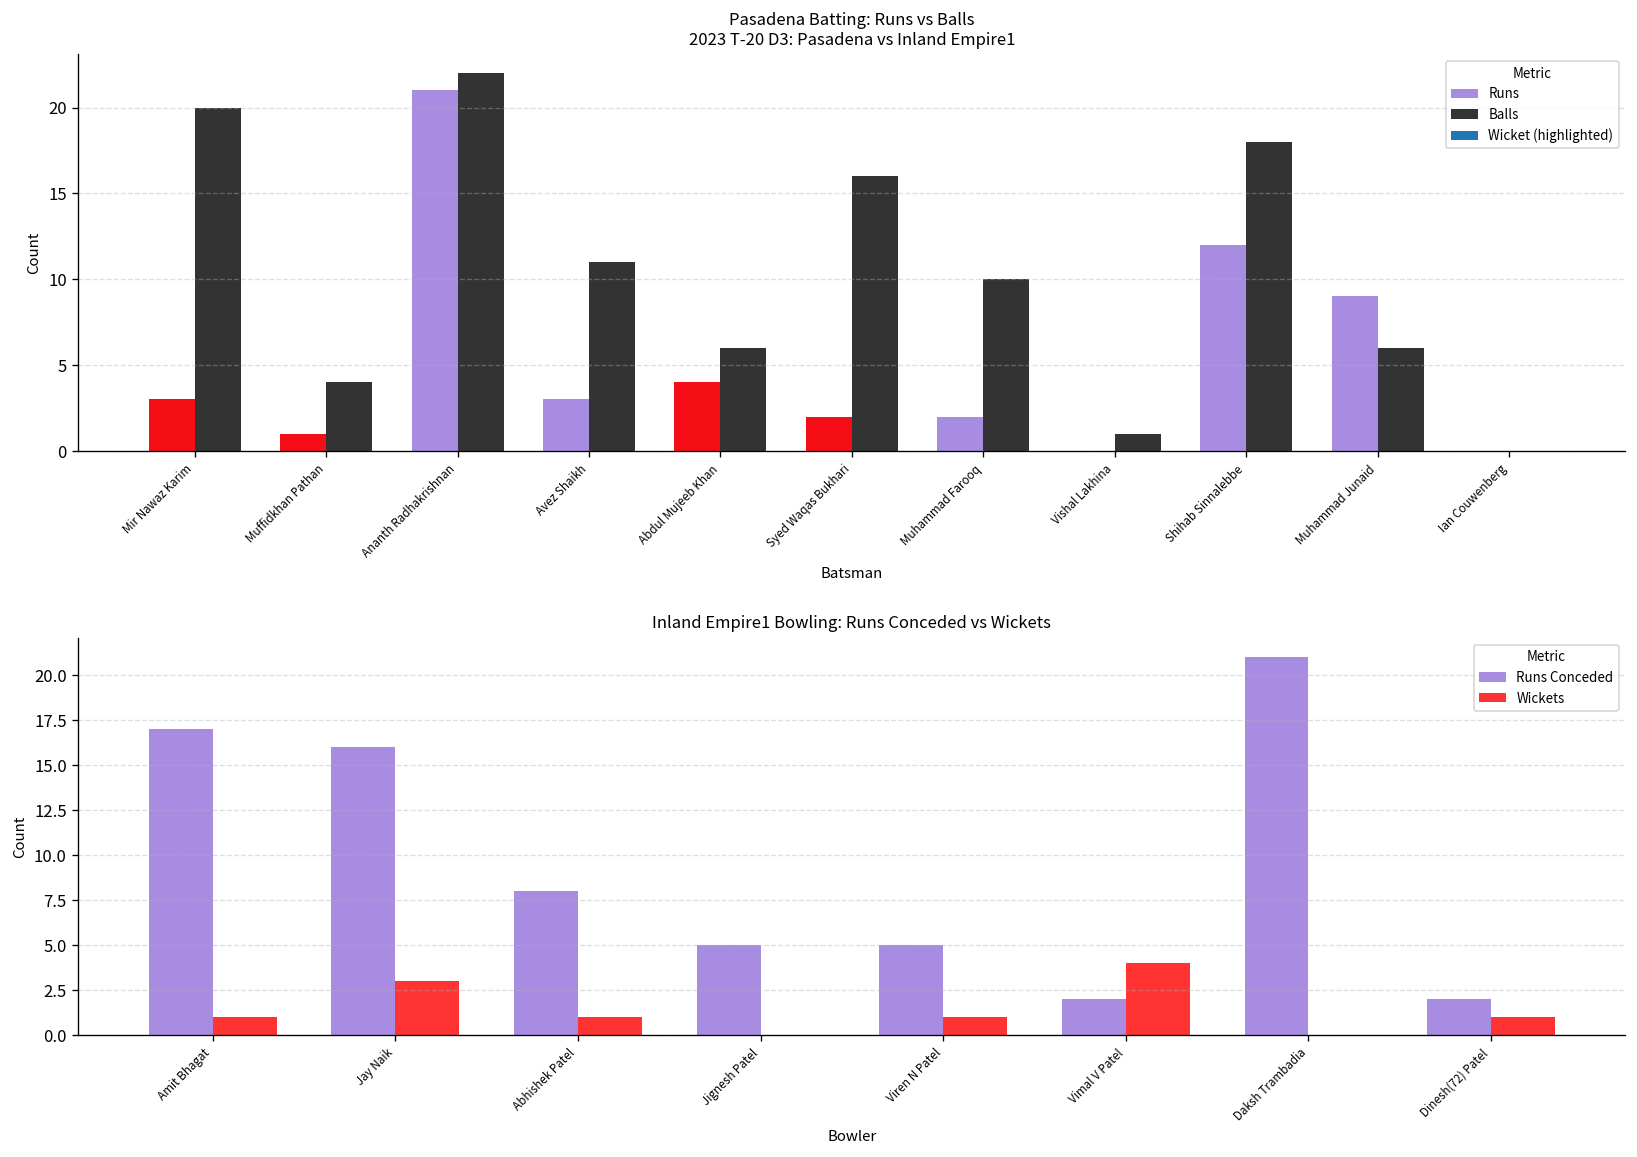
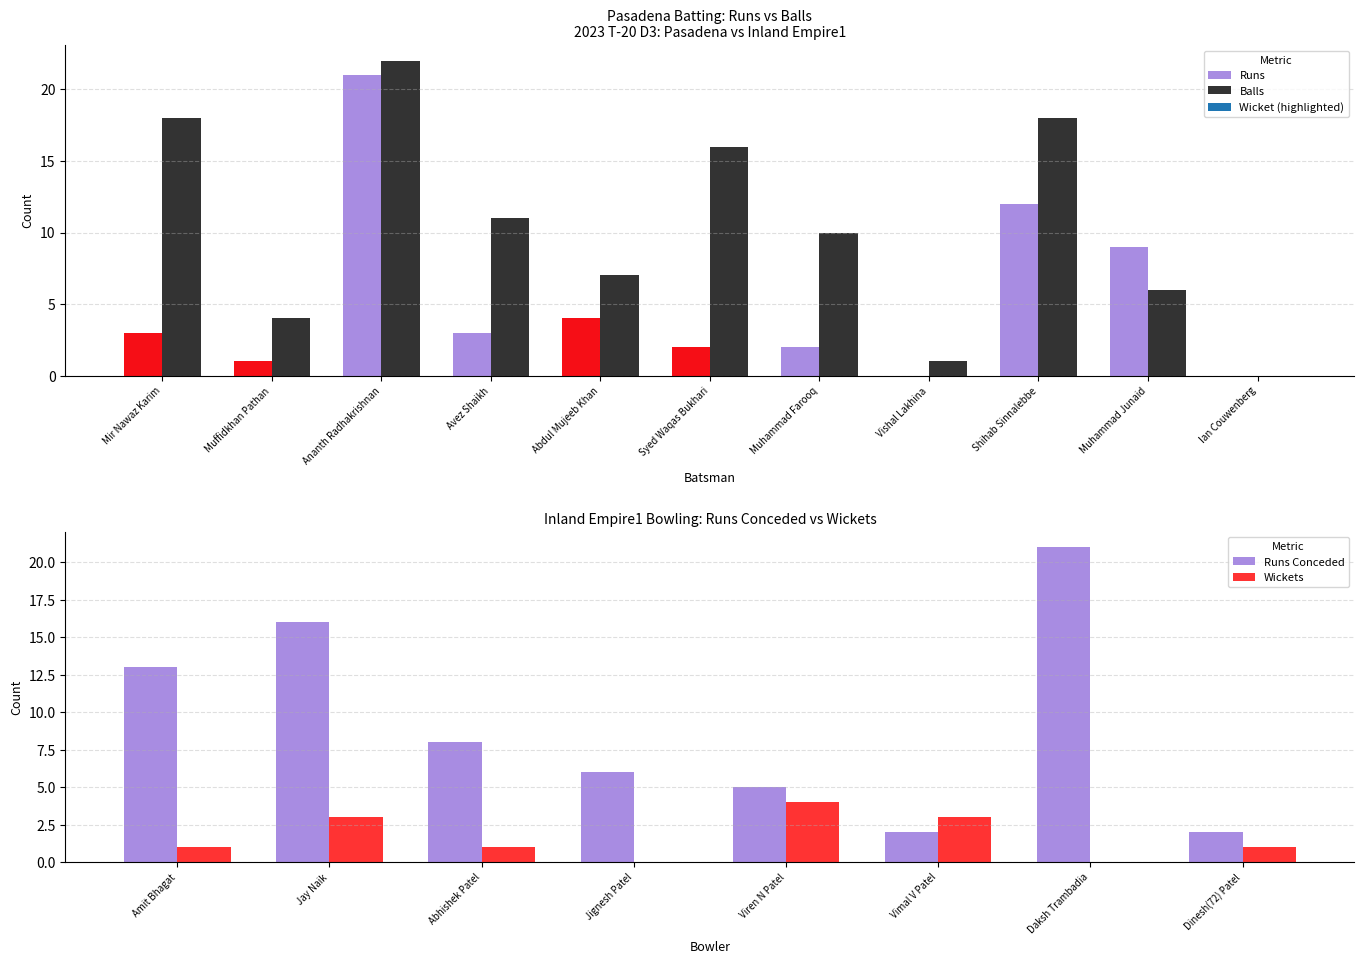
  {
    "Pasadena Batting: Runs vs Balls 2023 T-20 D3: Pasadena vs Inland Empire1": {
      "Runs": {
        "Mir Nawaz Karim": 3,
        "Muffidkhan Pathan": 1,
        "Ananth Radhakrishnan": 21,
        "Avez Shaikh": 3,
        "Abdul Mujeeb Khan": 4,
        "Syed Waqas Bukhari": 2,
        "Muhammad Farooq": 2,
        "Vishal Lakhina": 0,
        "Shihab Sinnalebbe": 12,
        "Muhammad Junaid": 9,
        "Ian Couwenberg": 0
      },
      "Balls": {
-       "Mir Nawaz Karim": 20,
+       "Mir Nawaz Karim": 18,
        "Muffidkhan Pathan": 4,
        "Ananth Radhakrishnan": 22,
        "Avez Shaikh": 11,
-       "Abdul Mujeeb Khan": 6,
+       "Abdul Mujeeb Khan": 7,
        "Syed Waqas Bukhari": 16,
        "Muhammad Farooq": 10,
        "Vishal Lakhina": 1,
        "Shihab Sinnalebbe": 18,
        "Muhammad Junaid": 6,
        "Ian Couwenberg": 0
      }
    },
    "Inland Empire1 Bowling: Runs Conceded vs Wickets": {
      "Runs Conceded": {
-       "Amit Bhagat": 17,
+       "Amit Bhagat": 13,
        "Jay Naik": 16,
        "Abhishek Patel": 8,
-       "Jignesh Patel": 5,
+       "Jignesh Patel": 6,
        "Viren N Patel": 5,
        "Vimal V Patel": 2,
        "Daksh Trambadia": 21,
        "Dinesh(72) Patel": 2
      },
      "Wickets": {
        "Amit Bhagat": 1,
        "Jay Naik": 3,
        "Abhishek Patel": 1,
        "Jignesh Patel": 0,
-       "Viren N Patel": 1,
-       "Vimal V Patel": 4,
+       "Viren N Patel": 4,
+       "Vimal V Patel": 3,
        "Daksh Trambadia": 0,
        "Dinesh(72) Patel": 1
      }
    }
  }
